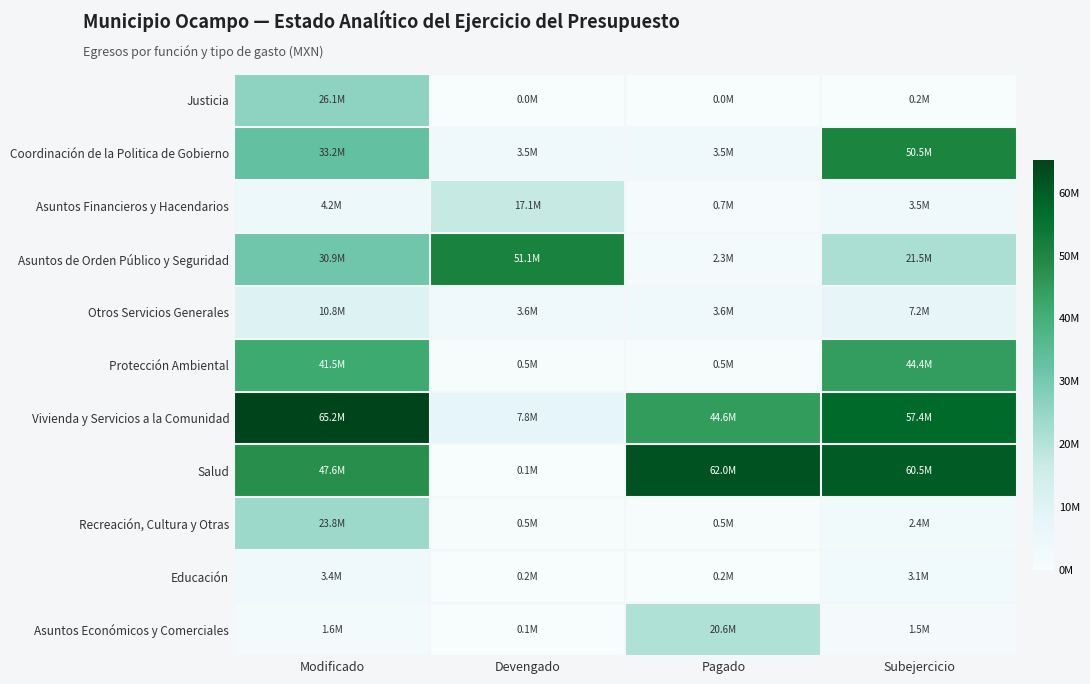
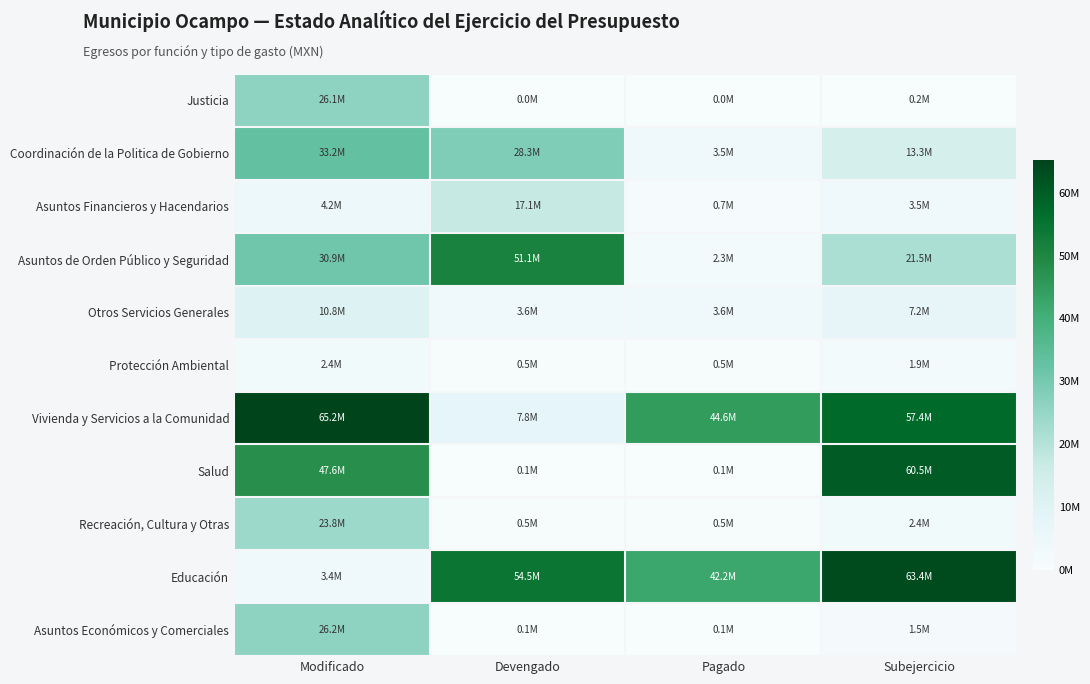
  {
    "Justicia": {
      "Modificado": "26.1M",
      "Devengado": "0.0M",
      "Pagado": "0.0M",
      "Subejercicio": "0.2M"
    },
    "Coordinación de la Politica de Gobierno": {
      "Modificado": "33.2M",
-     "Devengado": "3.5M",
+     "Devengado": "28.3M",
      "Pagado": "3.5M",
-     "Subejercicio": "50.5M"
+     "Subejercicio": "13.3M"
    },
    "Asuntos Financieros y Hacendarios": {
      "Modificado": "4.2M",
      "Devengado": "17.1M",
      "Pagado": "0.7M",
      "Subejercicio": "3.5M"
    },
    "Asuntos de Orden Público y Seguridad": {
      "Modificado": "30.9M",
      "Devengado": "51.1M",
      "Pagado": "2.3M",
      "Subejercicio": "21.5M"
    },
    "Otros Servicios Generales": {
      "Modificado": "10.8M",
      "Devengado": "3.6M",
      "Pagado": "3.6M",
      "Subejercicio": "7.2M"
    },
    "Protección Ambiental": {
-     "Modificado": "41.5M",
+     "Modificado": "2.4M",
      "Devengado": "0.5M",
      "Pagado": "0.5M",
-     "Subejercicio": "44.4M"
+     "Subejercicio": "1.9M"
    },
    "Vivienda y Servicios a la Comunidad": {
      "Modificado": "65.2M",
      "Devengado": "7.8M",
      "Pagado": "44.6M",
      "Subejercicio": "57.4M"
    },
    "Salud": {
      "Modificado": "47.6M",
      "Devengado": "0.1M",
-     "Pagado": "62.0M",
+     "Pagado": "0.1M",
      "Subejercicio": "60.5M"
    },
    "Recreación, Cultura y Otras": {
      "Modificado": "23.8M",
      "Devengado": "0.5M",
      "Pagado": "0.5M",
      "Subejercicio": "2.4M"
    },
    "Educación": {
      "Modificado": "3.4M",
-     "Devengado": "0.2M",
-     "Pagado": "0.2M",
-     "Subejercicio": "3.1M"
+     "Devengado": "54.5M",
+     "Pagado": "42.2M",
+     "Subejercicio": "63.4M"
    },
    "Asuntos Económicos y Comerciales": {
-     "Modificado": "1.6M",
+     "Modificado": "26.2M",
      "Devengado": "0.1M",
-     "Pagado": "20.6M",
+     "Pagado": "0.1M",
      "Subejercicio": "1.5M"
    }
  }
